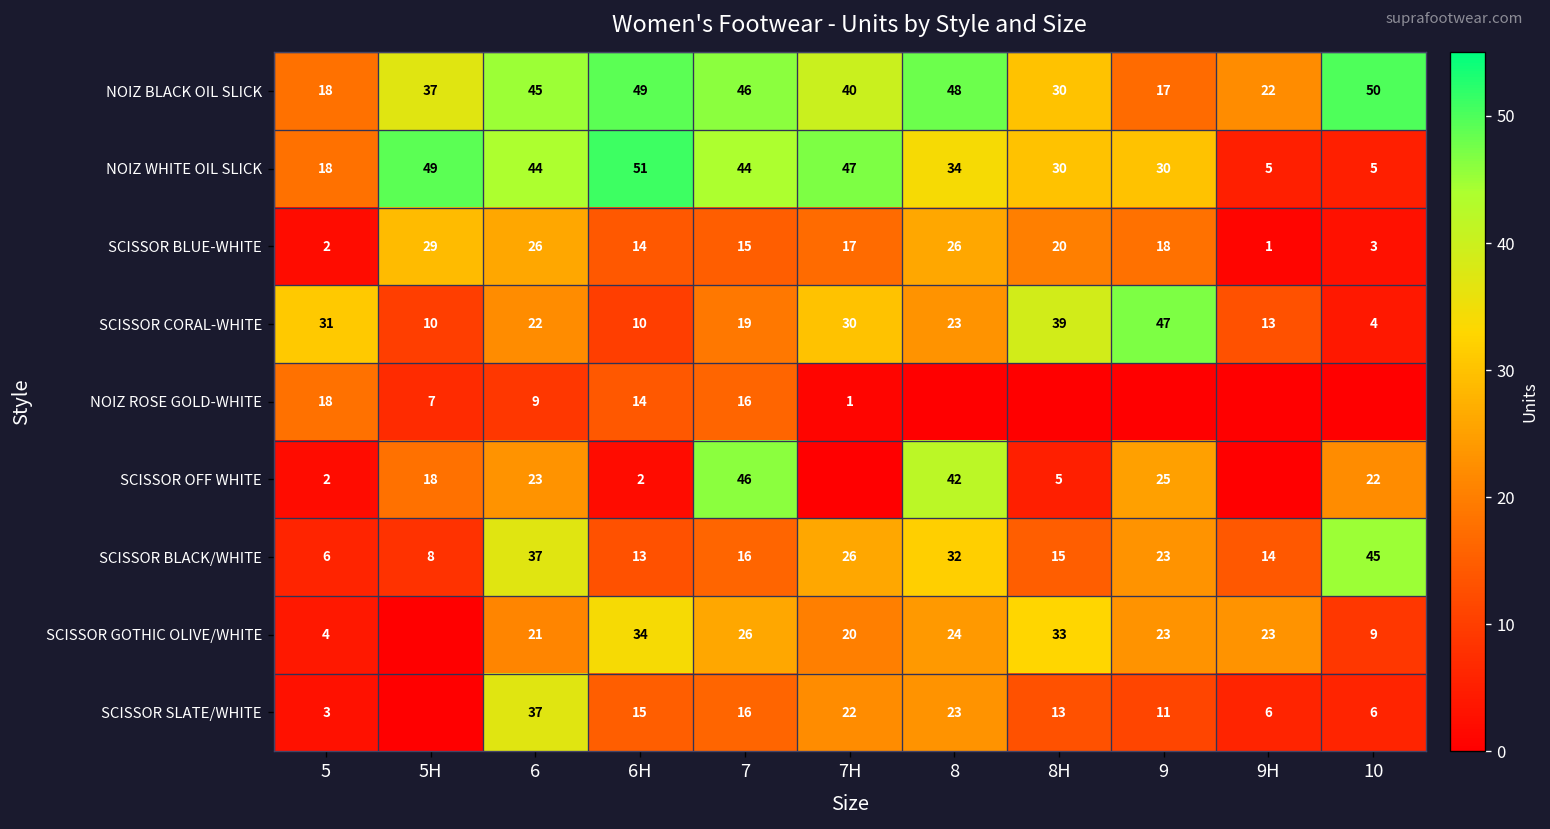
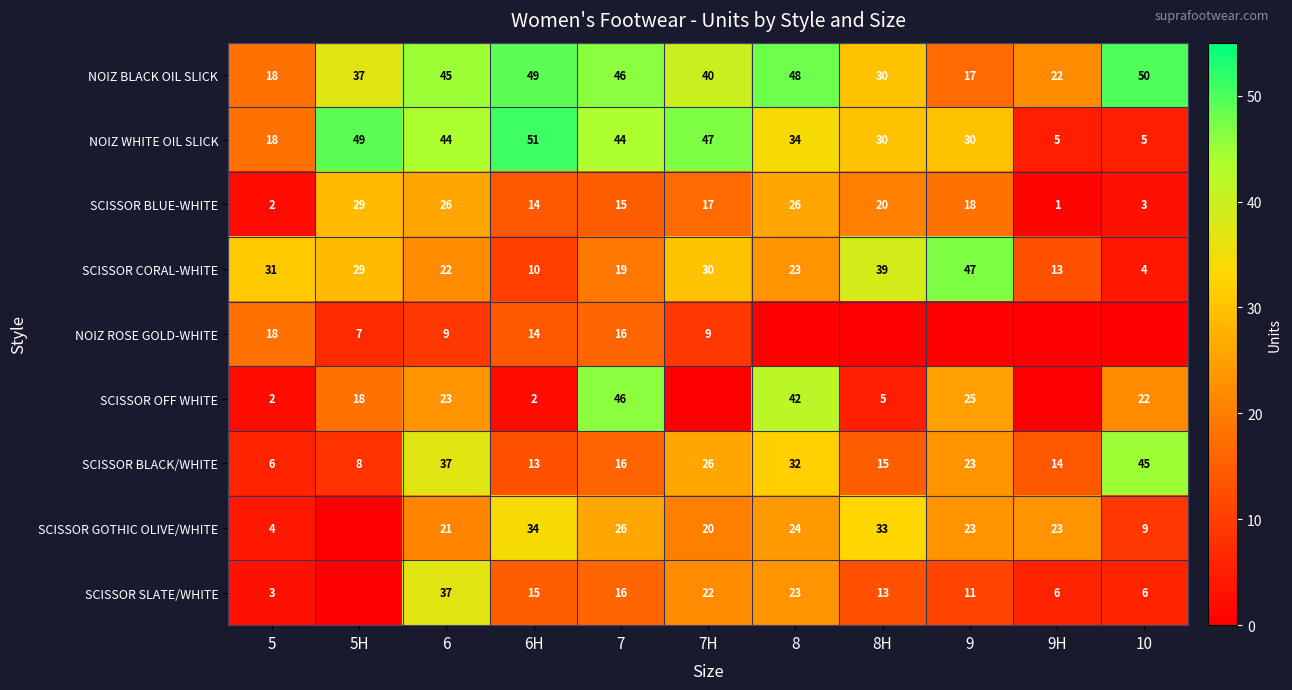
  {
    "NOIZ BLACK OIL SLICK": {
      "5": 18,
      "5H": 37,
      "6": 45,
      "6H": 49,
      "7": 46,
      "7H": 40,
      "8": 48,
      "8H": 30,
      "9": 17,
      "9H": 22,
      "10": 50
    },
    "NOIZ WHITE OIL SLICK": {
      "5": 18,
      "5H": 49,
      "6": 44,
      "6H": 51,
      "7": 44,
      "7H": 47,
      "8": 34,
      "8H": 30,
      "9": 30,
      "9H": 5,
      "10": 5
    },
    "SCISSOR BLUE-WHITE": {
      "5": 2,
      "5H": 29,
      "6": 26,
      "6H": 14,
      "7": 15,
      "7H": 17,
      "8": 26,
      "8H": 20,
      "9": 18,
      "9H": 1,
      "10": 3
    },
    "SCISSOR CORAL-WHITE": {
      "5": 31,
-     "5H": 10,
+     "5H": 29,
      "6": 22,
      "6H": 10,
      "7": 19,
      "7H": 30,
      "8": 23,
      "8H": 39,
      "9": 47,
      "9H": 13,
      "10": 4
    },
    "NOIZ ROSE GOLD-WHITE": {
      "5": 18,
      "5H": 7,
      "6": 9,
      "6H": 14,
      "7": 16,
-     "7H": 1
+     "7H": 9
    },
    "SCISSOR OFF WHITE": {
      "5": 2,
      "5H": 18,
      "6": 23,
      "6H": 2,
      "7": 46,
      "8": 42,
      "8H": 5,
      "9": 25,
      "10": 22
    },
    "SCISSOR BLACK/WHITE": {
      "5": 6,
      "5H": 8,
      "6": 37,
      "6H": 13,
      "7": 16,
      "7H": 26,
      "8": 32,
      "8H": 15,
      "9": 23,
      "9H": 14,
      "10": 45
    },
    "SCISSOR GOTHIC OLIVE/WHITE": {
      "5": 4,
      "6": 21,
      "6H": 34,
      "7": 26,
      "7H": 20,
      "8": 24,
      "8H": 33,
      "9": 23,
      "9H": 23,
      "10": 9
    },
    "SCISSOR SLATE/WHITE": {
      "5": 3,
      "6": 37,
      "6H": 15,
      "7": 16,
      "7H": 22,
      "8": 23,
      "8H": 13,
      "9": 11,
      "9H": 6,
      "10": 6
    }
  }
